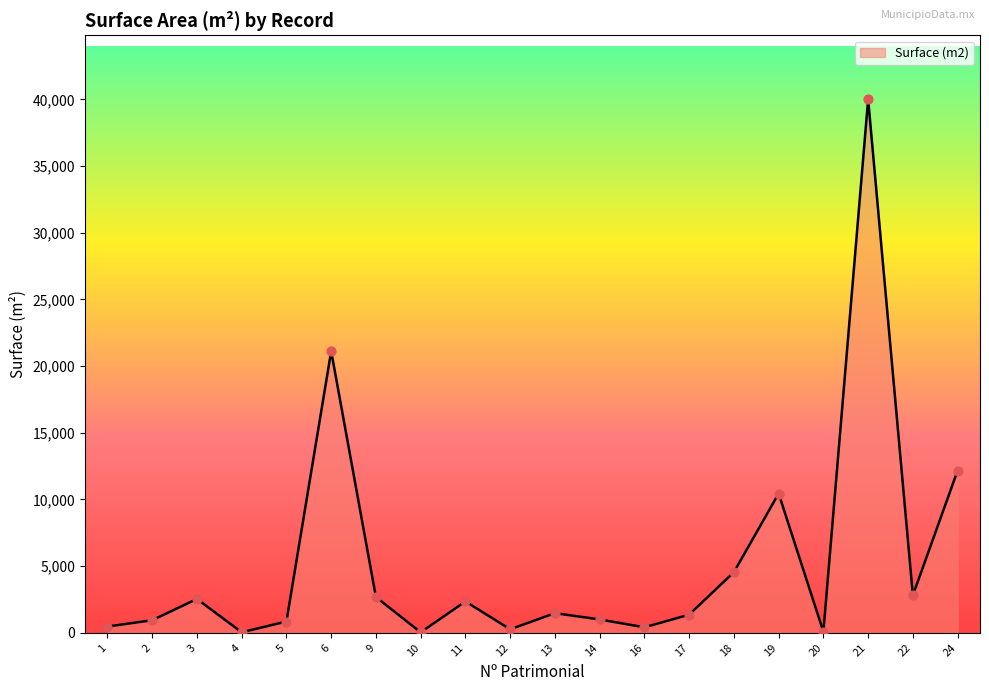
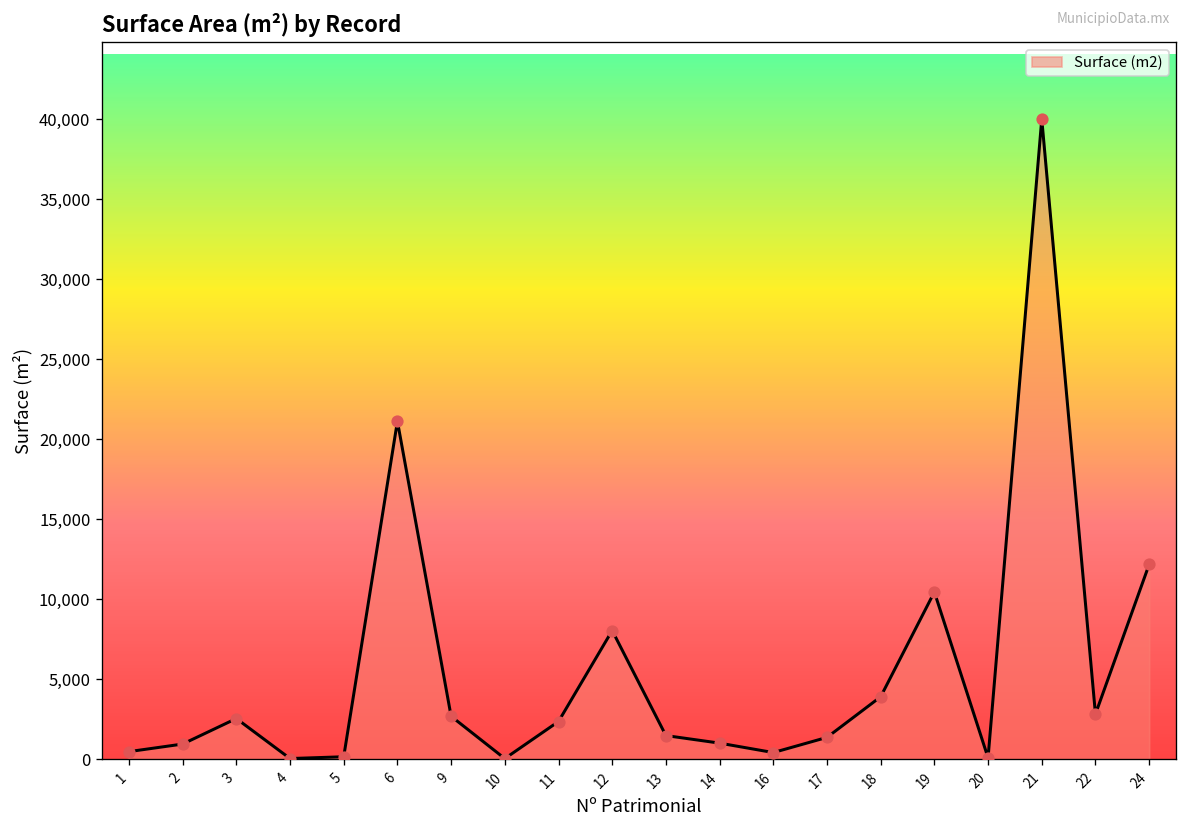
  {
    "1": "500",
    "2": "900",
    "3": "2,500",
    "4": "0",
-   "5": "800",
+   "5": "200",
    "6": "21,100",
    "9": "2,700",
    "10": "0",
    "11": "2,400",
-   "12": "300",
+   "12": "8,000",
    "13": "1,500",
    "14": "1,000",
    "16": "400",
    "17": "1,400",
-   "18": "4,500",
+   "18": "3,900",
    "19": "10,400",
    "20": "100",
    "21": "40,000",
    "22": "2,800",
    "24": "12,200"
  }
